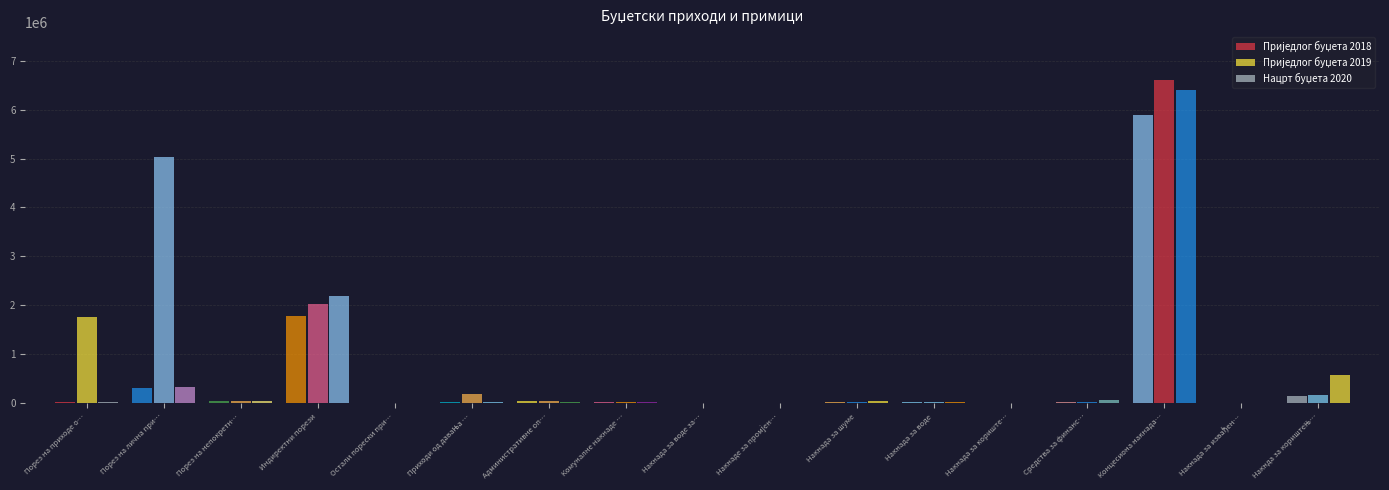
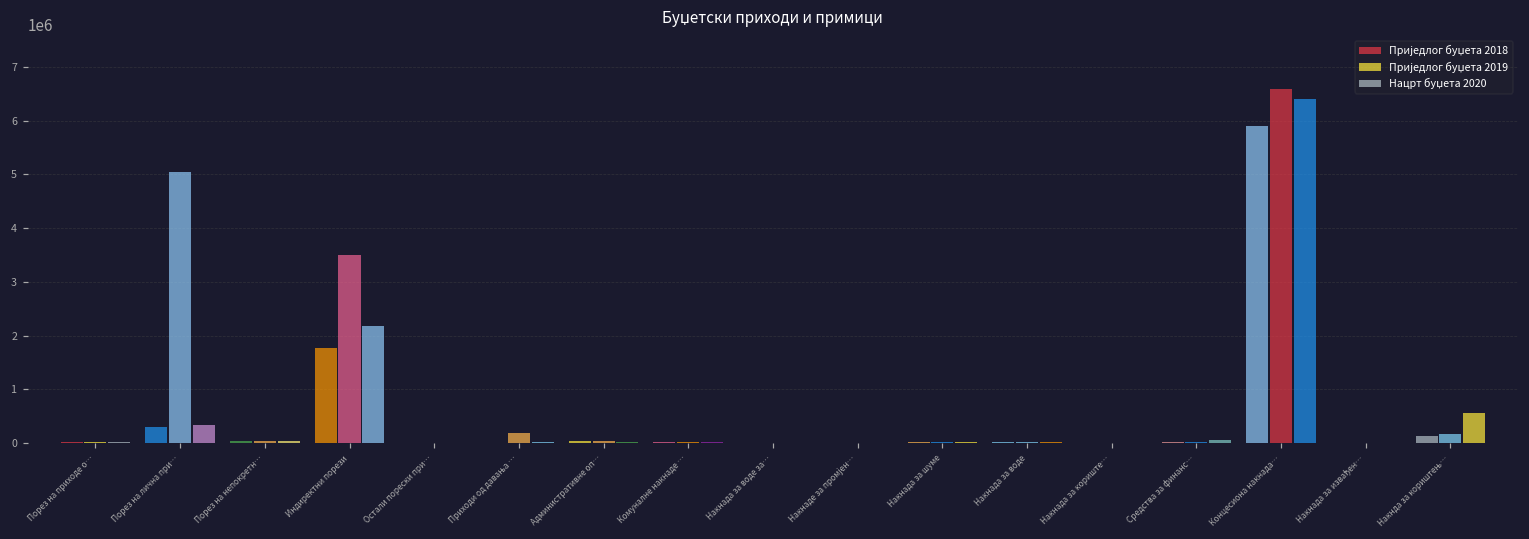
  {
-   "Порез на приходе о…": 1800000,
+   "Порез на приходе о…": 0,
    "Порез на лична при…": 5000000,
-   "Индиректни порези": 2000000,
+   "Индиректни порези": 3500000,
    "Приходи од давања …": 200000,
    "Концесиона накнада…": 6600000,
    "Накнда за кориштењ…": 200000
  }
